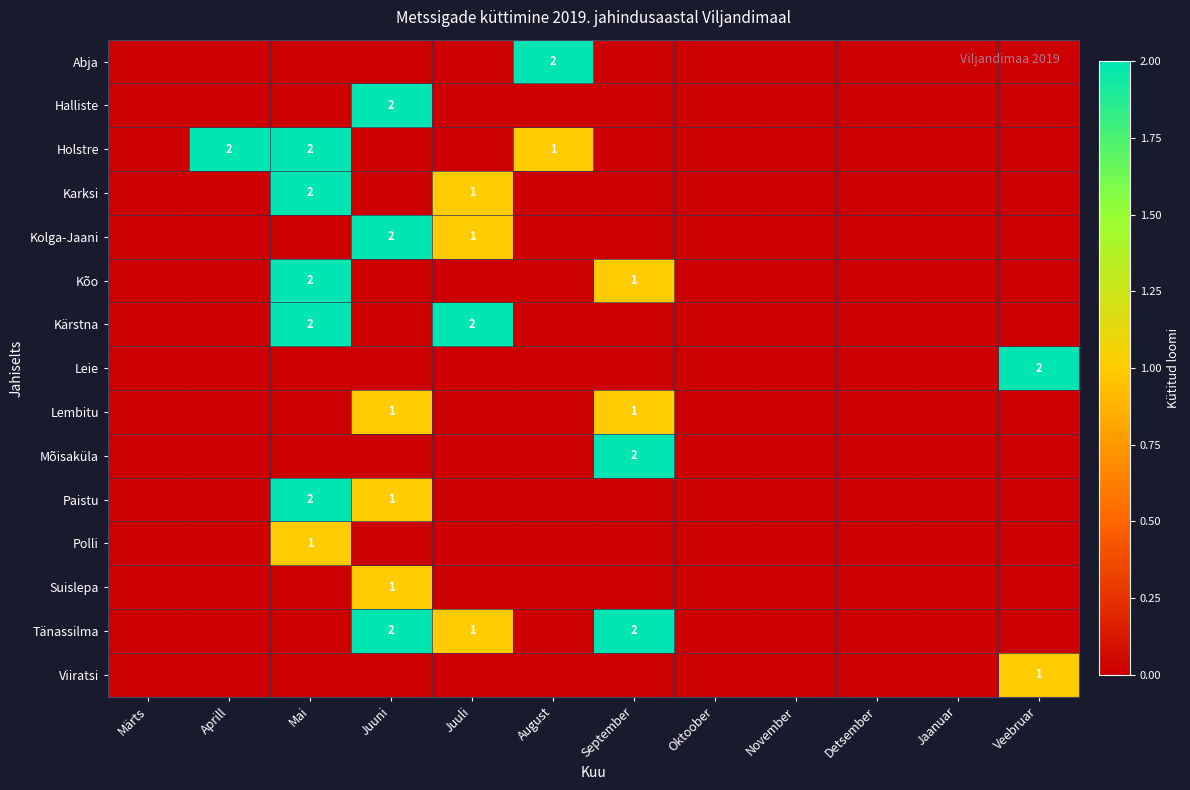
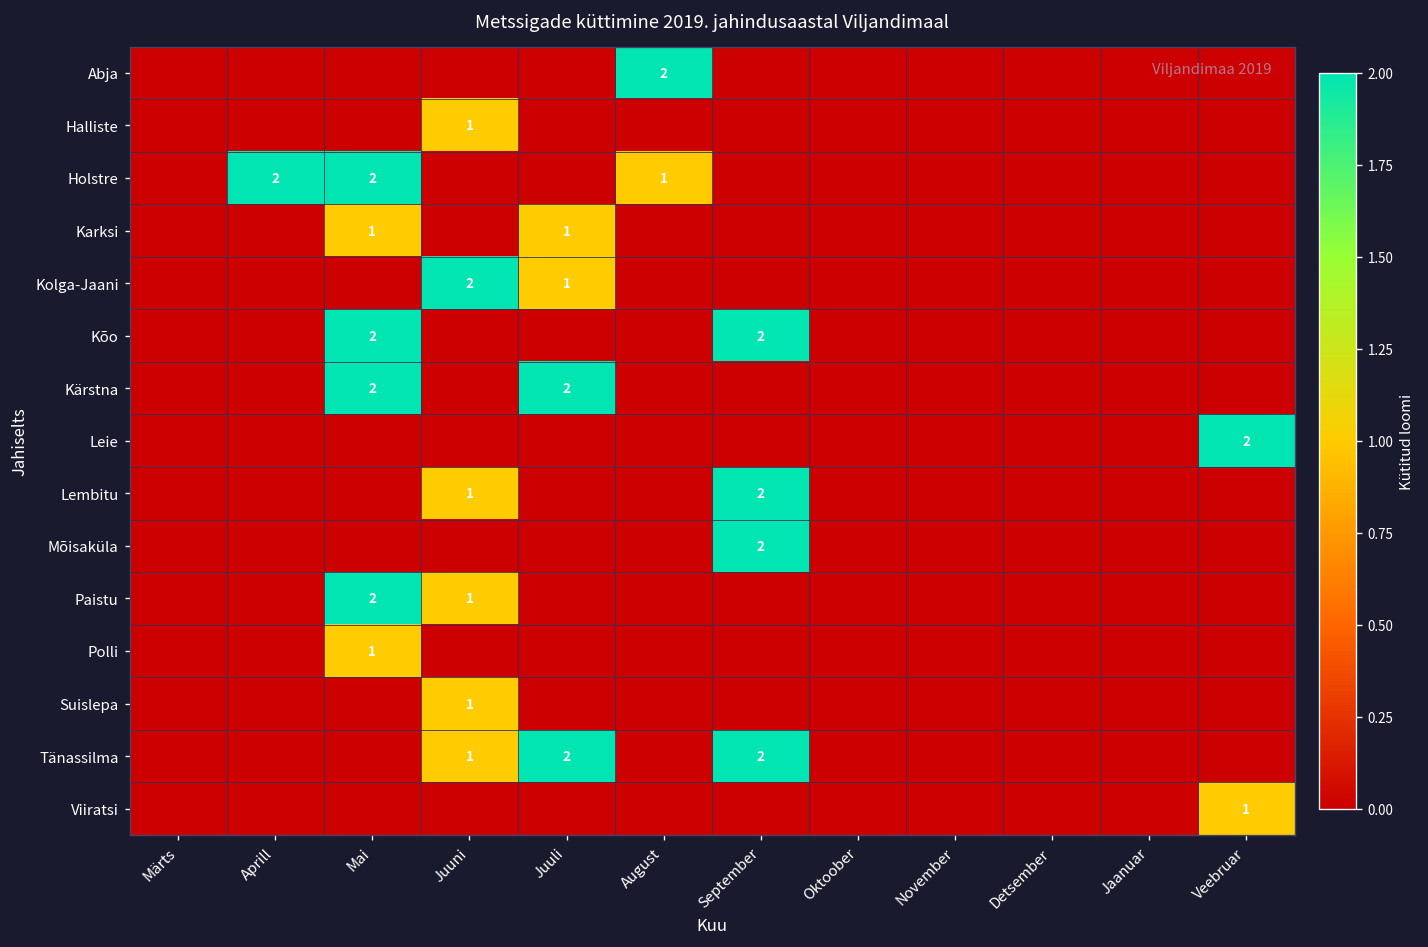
  {
    "Abja": {
      "August": 2,
      "Veebruar": 2019
    },
    "Halliste": {
-     "Juuni": 2
+     "Juuni": 1
    },
    "Holstre": {
      "Aprill": 2,
      "Mai": 2,
      "August": 1
    },
    "Karksi": {
-     "Mai": 2,
+     "Mai": 1,
      "Juuli": 1
    },
    "Kolga-Jaani": {
      "Juuni": 2,
      "Juuli": 1
    },
    "Kõo": {
      "Mai": 2,
-     "September": 1
+     "September": 2
    },
    "Kärstna": {
      "Mai": 2,
      "Juuli": 2
    },
    "Leie": {
      "Veebruar": 2
    },
    "Lembitu": {
      "Juuni": 1,
-     "September": 1
+     "September": 2
    },
    "Mõisaküla": {
      "September": 2
    },
    "Paistu": {
      "Mai": 2,
      "Juuni": 1
    },
    "Polli": {
      "Mai": 1
    },
    "Suislepa": {
      "Juuni": 1
    },
    "Tänassilma": {
-     "Juuni": 2,
-     "Juuli": 1,
+     "Juuni": 1,
+     "Juuli": 2,
      "September": 2
    },
    "Viiratsi": {
      "Veebruar": 1
    }
  }
